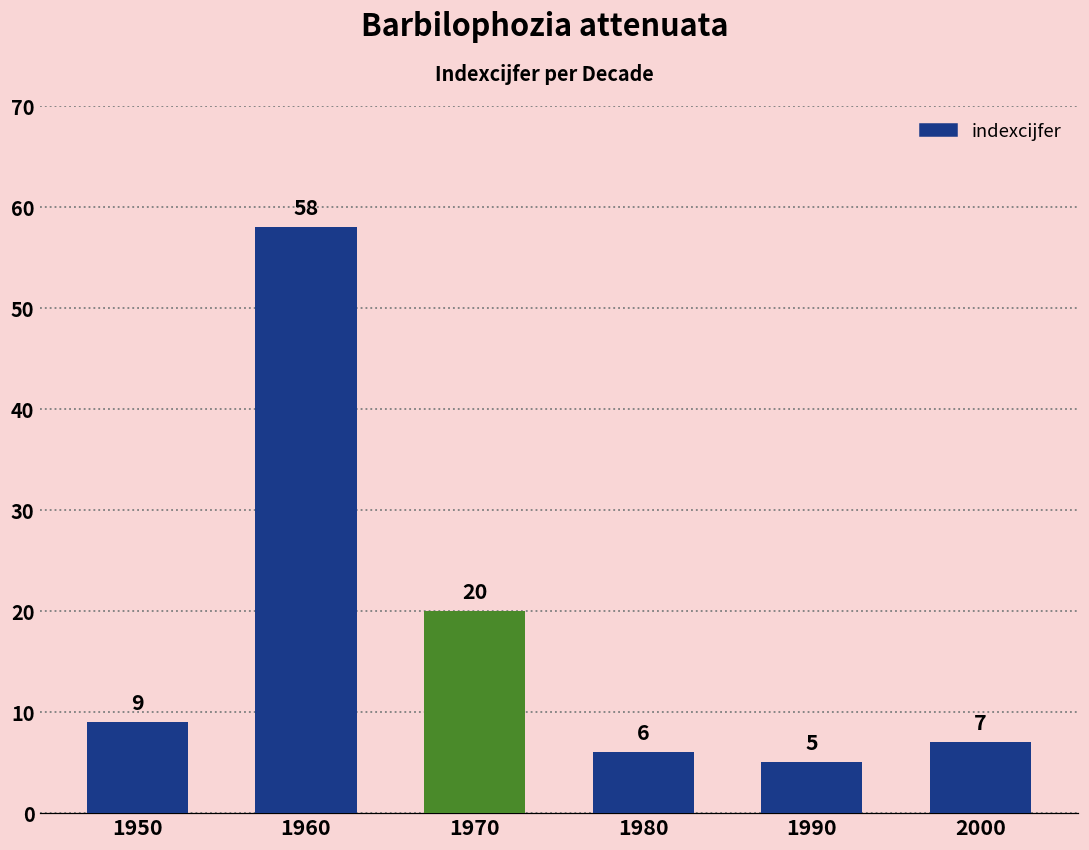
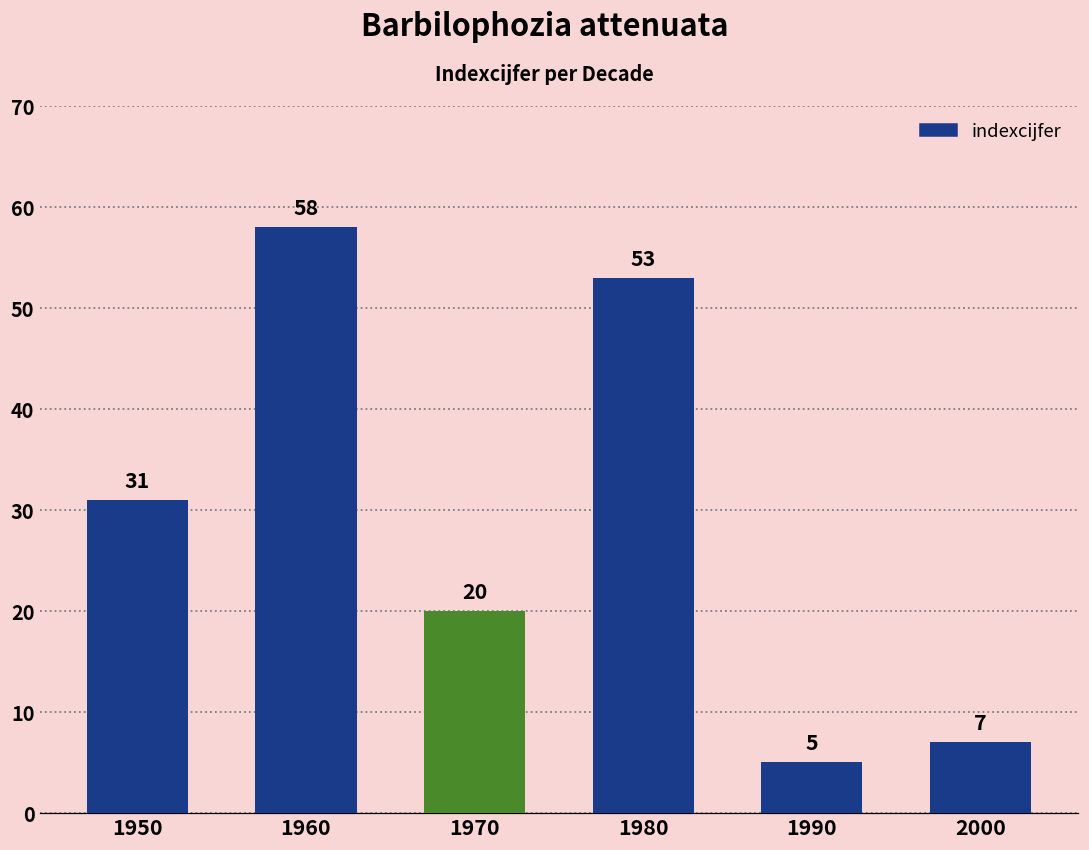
  {
-   "1950": 9,
+   "1950": 31,
    "1960": 58,
    "1970": 20,
-   "1980": 6,
+   "1980": 53,
    "1990": 5,
    "2000": 7
  }
